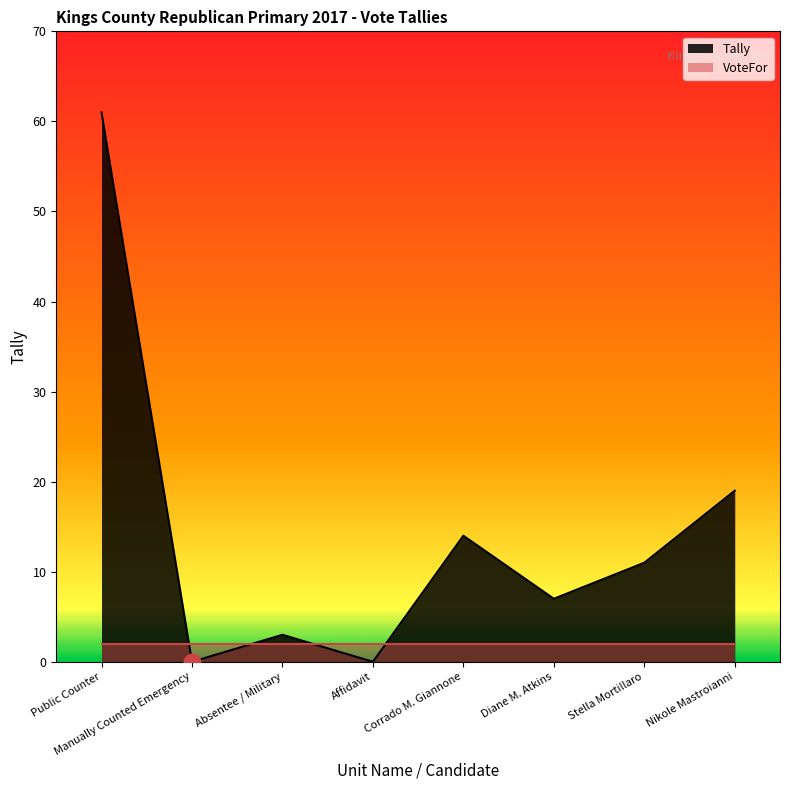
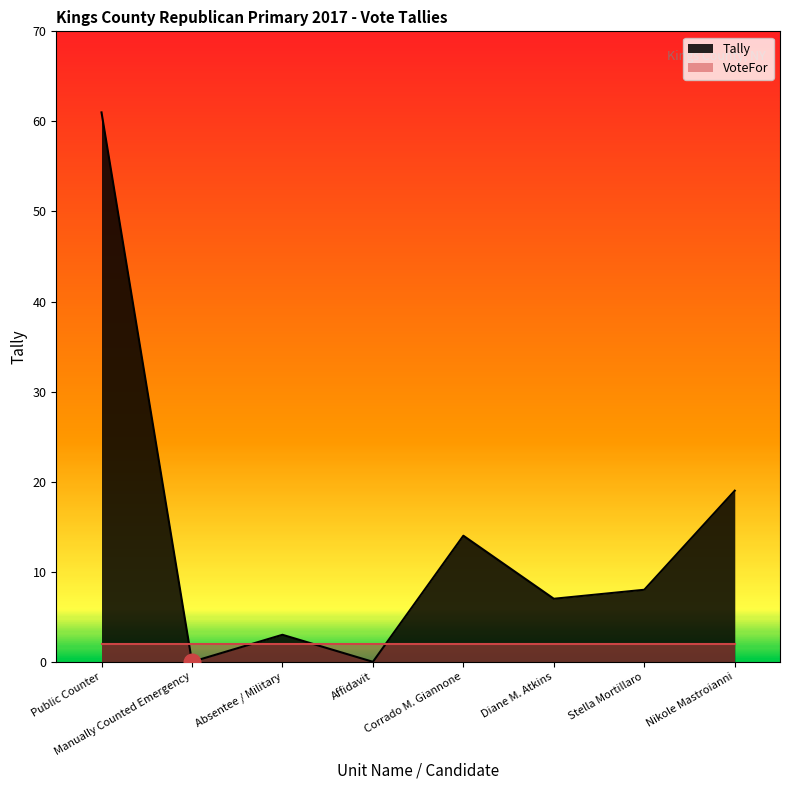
  {
    "Tally": {
      "Public Counter": 61,
      "Absentee / Military": 3,
      "Affidavit": 0,
      "Corrado M. Giannone": 14,
      "Diane M. Atkins": 7,
-     "Stella Mortillaro": 11,
+     "Stella Mortillaro": 8,
      "Nikole Mastroianni": 19
    }
  }
